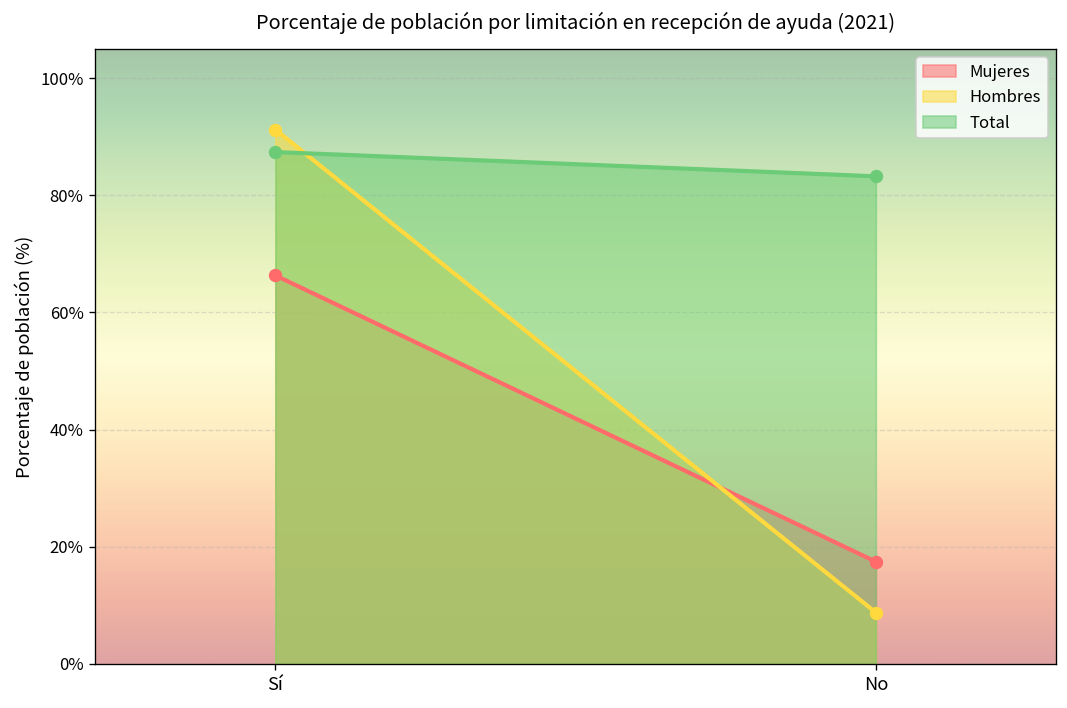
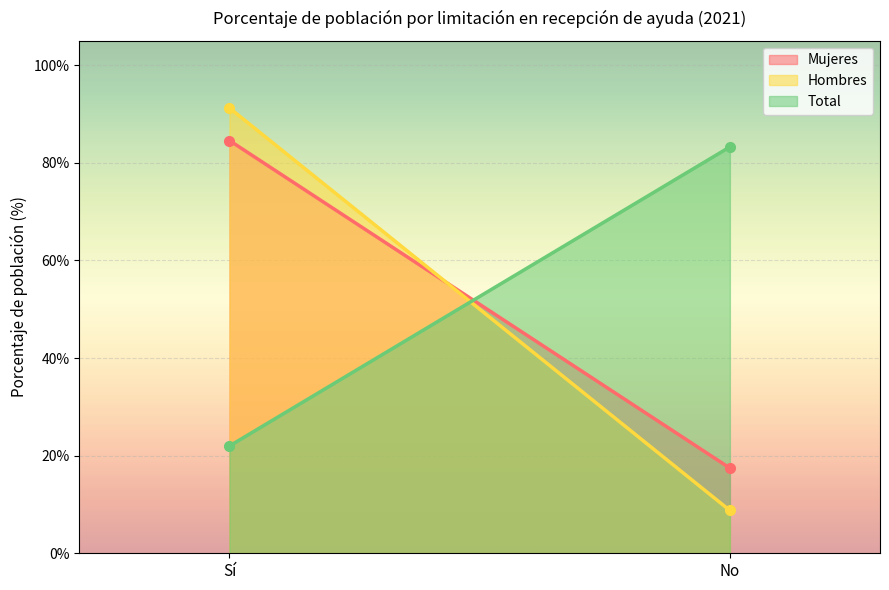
  {
    "Mujeres": {
-     "Sí": "66%",
+     "Sí": "85%",
      "No": "17%"
    },
    "Hombres": {
      "Sí": "91%",
      "No": "9%"
    },
    "Total": {
-     "Sí": "87%",
+     "Sí": "22%",
      "No": "83%"
    }
  }
